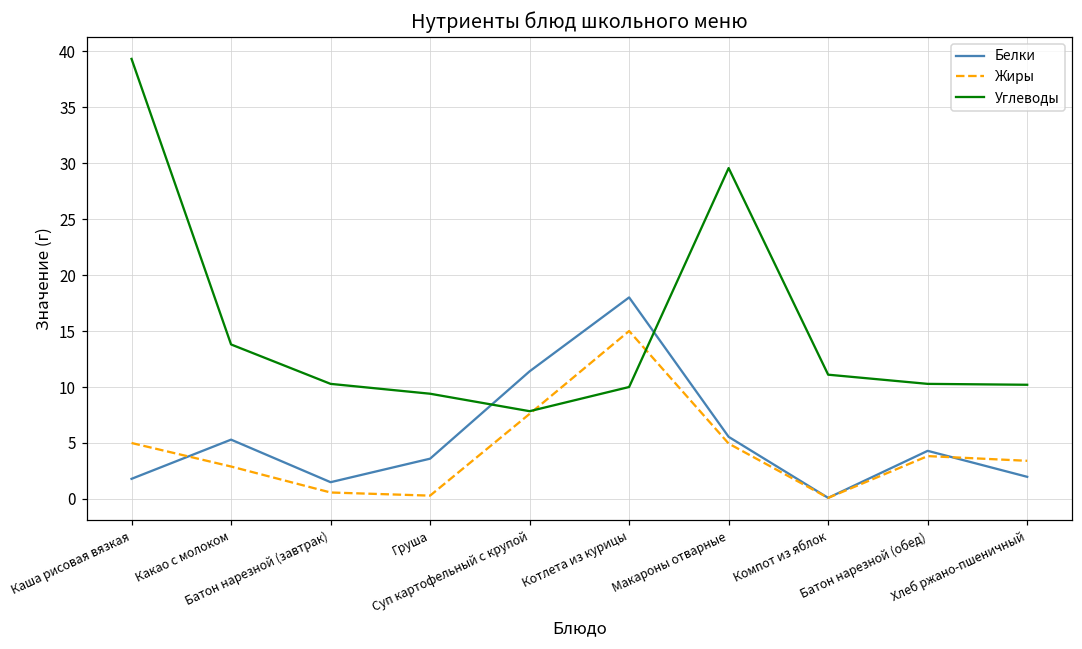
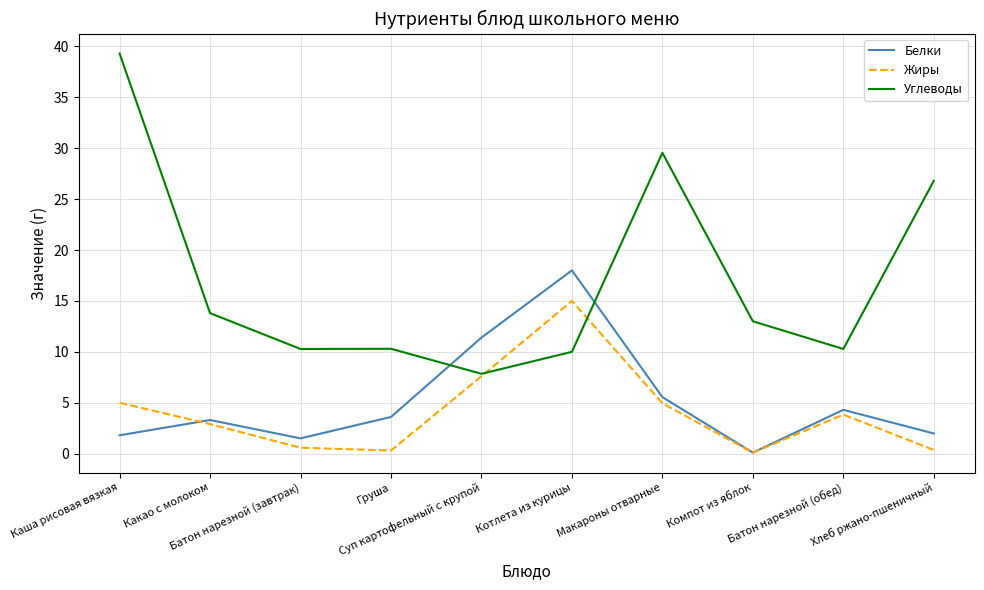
  {
    "Белки": {
      "Каша рисовая вязкая": 1.8,
-     "Какао с молоком": 5.3,
+     "Какао с молоком": 3.3,
      "Батон нарезной (завтрак)": 1.5,
      "Груша": 3.6,
      "Суп картофельный с крупой": 11.4,
      "Котлета из курицы": 18.0,
      "Макароны отварные": 5.6,
      "Батон нарезной (обед)": 4.3,
      "Хлеб ржано-пшеничный": 2.0
    },
    "Жиры": {
      "Каша рисовая вязкая": 5.0,
      "Какао с молоком": 2.9,
      "Батон нарезной (завтрак)": 0.6,
      "Груша": 0.3,
      "Котлета из курицы": 15.0,
      "Макароны отварные": 5.0,
      "Батон нарезной (обед)": 3.8,
-     "Хлеб ржано-пшеничный": 3.4
+     "Хлеб ржано-пшеничный": 0.4
    },
    "Углеводы": {
      "Каша рисовая вязкая": 39.3,
      "Какао с молоком": 13.8,
      "Батон нарезной (завтрак)": 10.3,
-     "Груша": 9.4,
+     "Груша": 10.3,
      "Котлета из курицы": 10.0,
      "Макароны отварные": 29.6,
-     "Компот из яблок": 11.1,
+     "Компот из яблок": 13.0,
      "Батон нарезной (обед)": 10.3,
-     "Хлеб ржано-пшеничный": 10.2
+     "Хлеб ржано-пшеничный": 26.8
    }
  }
